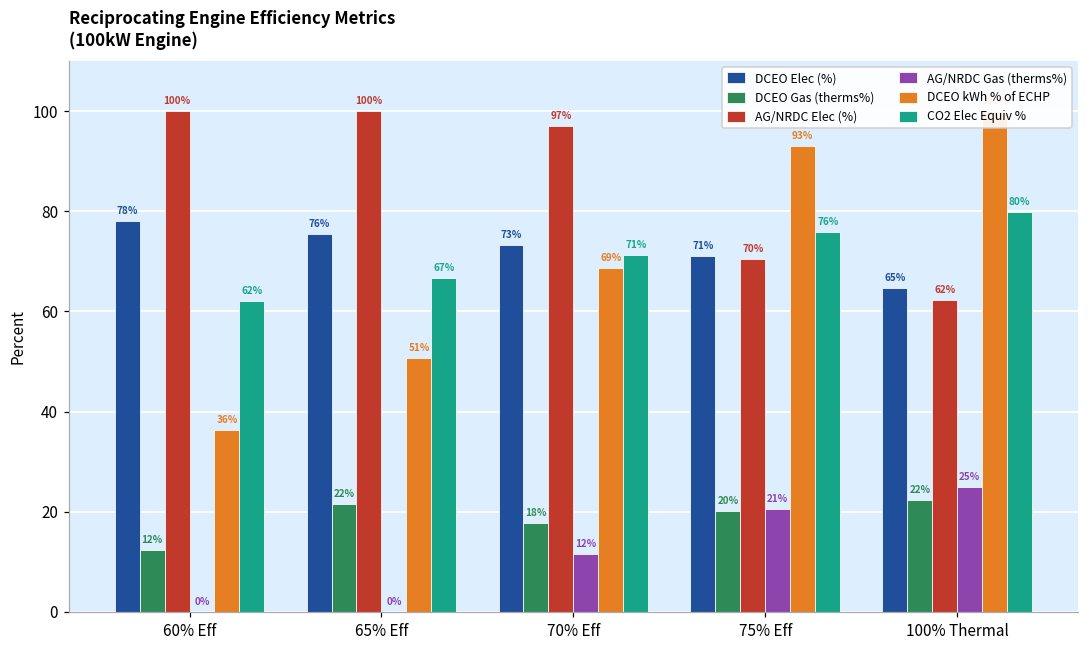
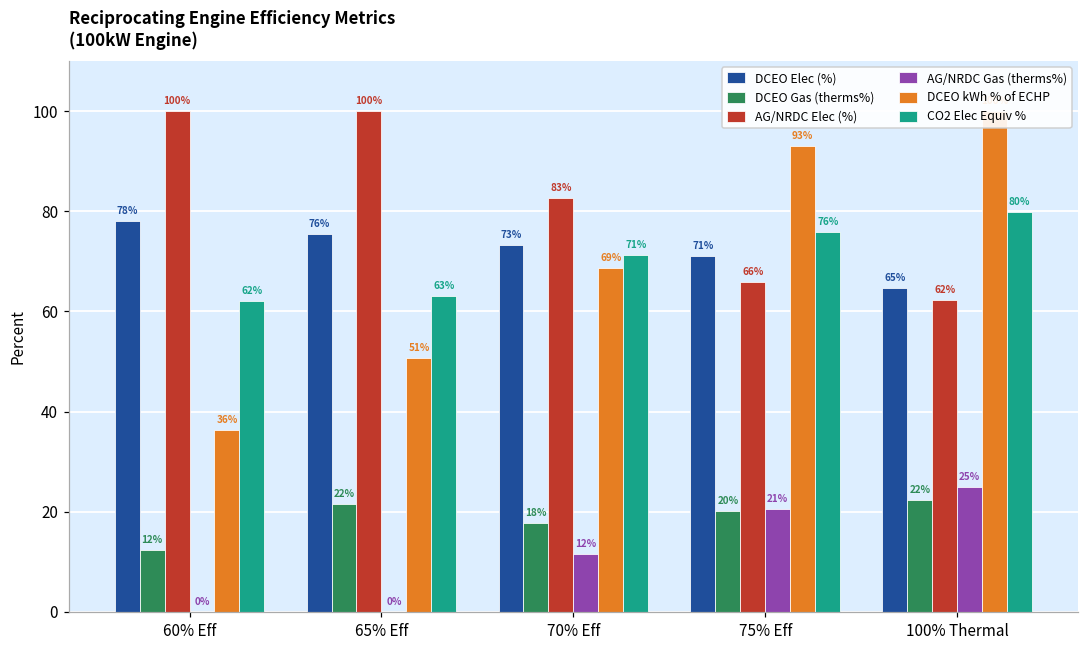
  {
    "DCEO Elec (%)": {
      "60% Eff": "78%",
      "65% Eff": "76%",
      "70% Eff": "73%",
      "75% Eff": "71%",
      "100% Thermal": "65%"
    },
    "DCEO Gas (therms%)": {
      "60% Eff": "12%",
      "65% Eff": "22%",
      "70% Eff": "18%",
      "75% Eff": "20%",
      "100% Thermal": "22%"
    },
    "AG/NRDC Elec (%)": {
      "60% Eff": "100%",
      "65% Eff": "100%",
-     "70% Eff": "97%",
-     "75% Eff": "70%",
+     "70% Eff": "83%",
+     "75% Eff": "66%",
      "100% Thermal": "62%"
    },
    "AG/NRDC Gas (therms%)": {
      "60% Eff": "0%",
      "65% Eff": "0%",
      "70% Eff": "12%",
      "75% Eff": "21%",
      "100% Thermal": "25%"
    },
    "DCEO kWh % of ECHP": {
      "60% Eff": "36%",
      "65% Eff": "51%",
      "70% Eff": "69%",
      "75% Eff": "93%"
    },
    "CO2 Elec Equiv %": {
      "60% Eff": "62%",
-     "65% Eff": "67%",
+     "65% Eff": "63%",
      "70% Eff": "71%",
      "75% Eff": "76%",
      "100% Thermal": "80%"
    }
  }
